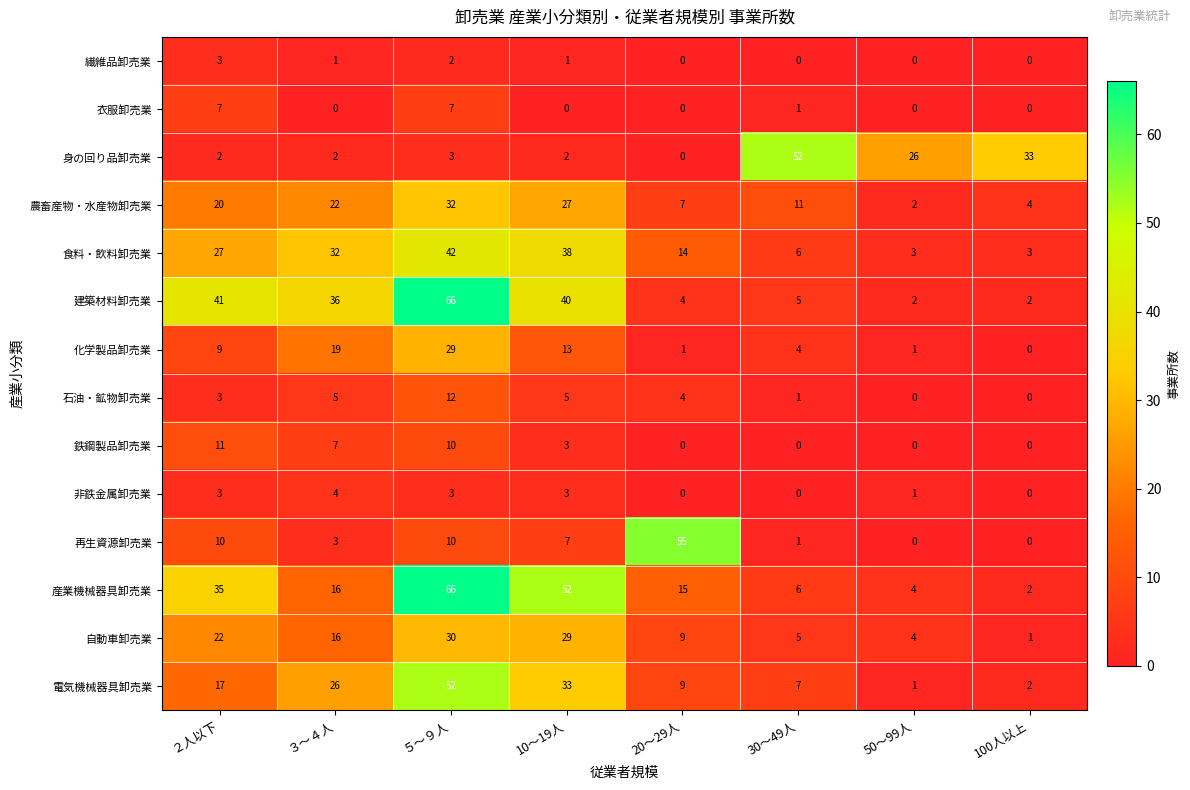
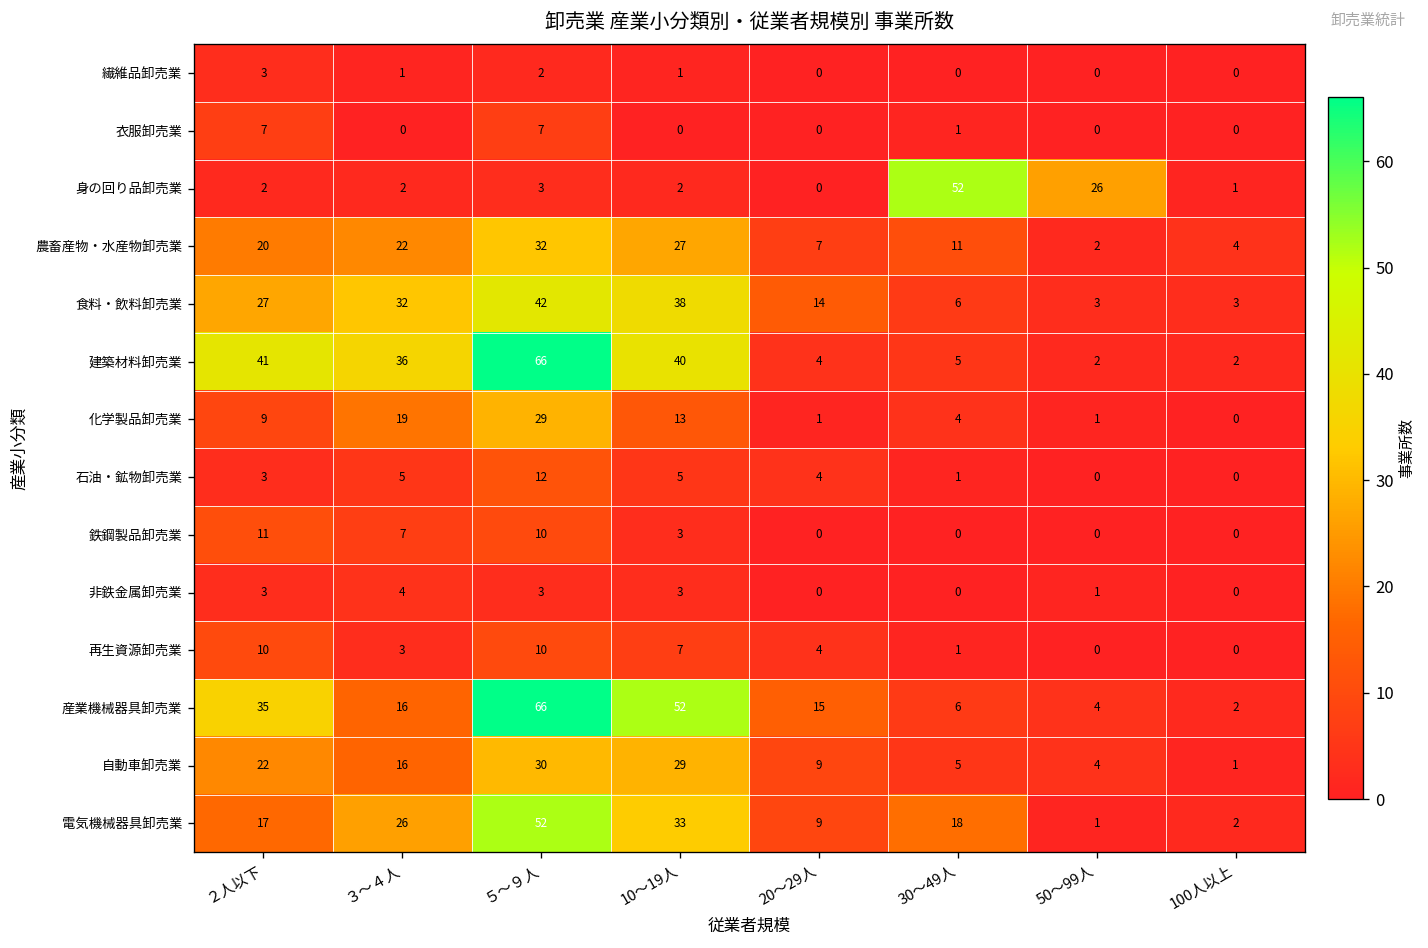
  {
    "繊維品卸売業": {
      "２人以下": 3,
      "３～４人": 1,
      "５～９人": 2,
      "10～19人": 1,
      "20～29人": 0,
      "30～49人": 0,
      "50～99人": 0,
      "100人以上": 0
    },
    "衣服卸売業": {
      "２人以下": 7,
      "３～４人": 0,
      "５～９人": 7,
      "10～19人": 0,
      "20～29人": 0,
      "30～49人": 1,
      "50～99人": 0,
      "100人以上": 0
    },
    "身の回り品卸売業": {
      "２人以下": 2,
      "３～４人": 2,
      "５～９人": 3,
      "10～19人": 2,
      "20～29人": 0,
      "30～49人": 52,
      "50～99人": 26,
-     "100人以上": 33
+     "100人以上": 1
    },
    "農畜産物・水産物卸売業": {
      "２人以下": 20,
      "３～４人": 22,
      "５～９人": 32,
      "10～19人": 27,
      "20～29人": 7,
      "30～49人": 11,
      "50～99人": 2,
      "100人以上": 4
    },
    "食料・飲料卸売業": {
      "２人以下": 27,
      "３～４人": 32,
      "５～９人": 42,
      "10～19人": 38,
      "20～29人": 14,
      "30～49人": 6,
      "50～99人": 3,
      "100人以上": 3
    },
    "建築材料卸売業": {
      "２人以下": 41,
      "３～４人": 36,
      "５～９人": 66,
      "10～19人": 40,
      "20～29人": 4,
      "30～49人": 5,
      "50～99人": 2,
      "100人以上": 2
    },
    "化学製品卸売業": {
      "２人以下": 9,
      "３～４人": 19,
      "５～９人": 29,
      "10～19人": 13,
      "20～29人": 1,
      "30～49人": 4,
      "50～99人": 1,
      "100人以上": 0
    },
    "石油・鉱物卸売業": {
      "２人以下": 3,
      "３～４人": 5,
      "５～９人": 12,
      "10～19人": 5,
      "20～29人": 4,
      "30～49人": 1,
      "50～99人": 0,
      "100人以上": 0
    },
    "鉄鋼製品卸売業": {
      "２人以下": 11,
      "３～４人": 7,
      "５～９人": 10,
      "10～19人": 3,
      "20～29人": 0,
      "30～49人": 0,
      "50～99人": 0,
      "100人以上": 0
    },
    "非鉄金属卸売業": {
      "２人以下": 3,
      "３～４人": 4,
      "５～９人": 3,
      "10～19人": 3,
      "20～29人": 0,
      "30～49人": 0,
      "50～99人": 1,
      "100人以上": 0
    },
    "再生資源卸売業": {
      "２人以下": 10,
      "３～４人": 3,
      "５～９人": 10,
      "10～19人": 7,
-     "20～29人": 55,
+     "20～29人": 4,
      "30～49人": 1,
      "50～99人": 0,
      "100人以上": 0
    },
    "産業機械器具卸売業": {
      "２人以下": 35,
      "３～４人": 16,
      "５～９人": 66,
      "10～19人": 52,
      "20～29人": 15,
      "30～49人": 6,
      "50～99人": 4,
      "100人以上": 2
    },
    "自動車卸売業": {
      "２人以下": 22,
      "３～４人": 16,
      "５～９人": 30,
      "10～19人": 29,
      "20～29人": 9,
      "30～49人": 5,
      "50～99人": 4,
      "100人以上": 1
    },
    "電気機械器具卸売業": {
      "２人以下": 17,
      "３～４人": 26,
      "５～９人": 52,
      "10～19人": 33,
      "20～29人": 9,
-     "30～49人": 7,
+     "30～49人": 18,
      "50～99人": 1,
      "100人以上": 2
    }
  }
